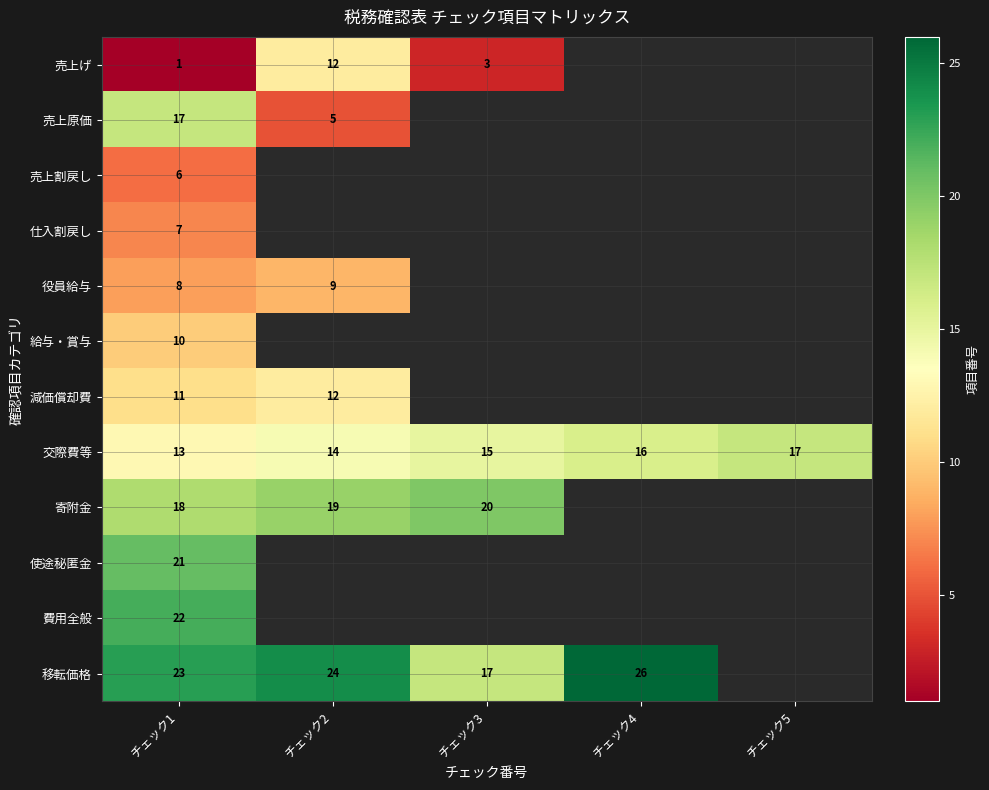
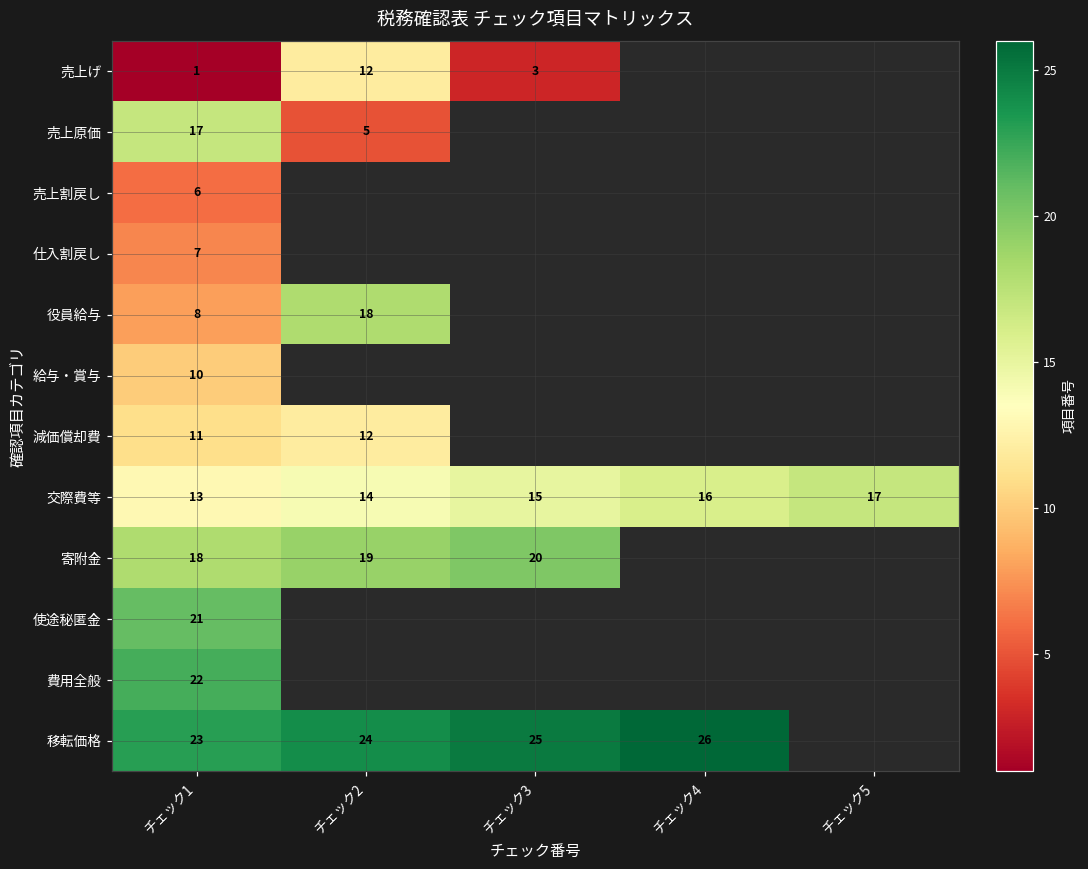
  {
    "売上げ": {
      "チェック1": 1,
      "チェック2": 12,
      "チェック3": 3
    },
    "売上原価": {
      "チェック1": 17,
      "チェック2": 5
    },
    "売上割戻し": {
      "チェック1": 6
    },
    "仕入割戻し": {
      "チェック1": 7
    },
    "役員給与": {
      "チェック1": 8,
-     "チェック2": 9
+     "チェック2": 18
    },
    "給与・賞与": {
      "チェック1": 10
    },
    "減価償却費": {
      "チェック1": 11,
      "チェック2": 12
    },
    "交際費等": {
      "チェック1": 13,
      "チェック2": 14,
      "チェック3": 15,
      "チェック4": 16,
      "チェック5": 17
    },
    "寄附金": {
      "チェック1": 18,
      "チェック2": 19,
      "チェック3": 20
    },
    "使途秘匿金": {
      "チェック1": 21
    },
    "費用全般": {
      "チェック1": 22
    },
    "移転価格": {
      "チェック1": 23,
      "チェック2": 24,
-     "チェック3": 17,
+     "チェック3": 25,
      "チェック4": 26
    }
  }
